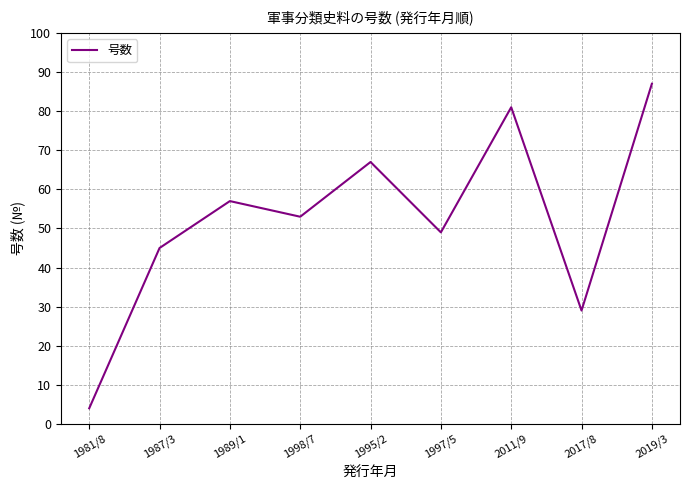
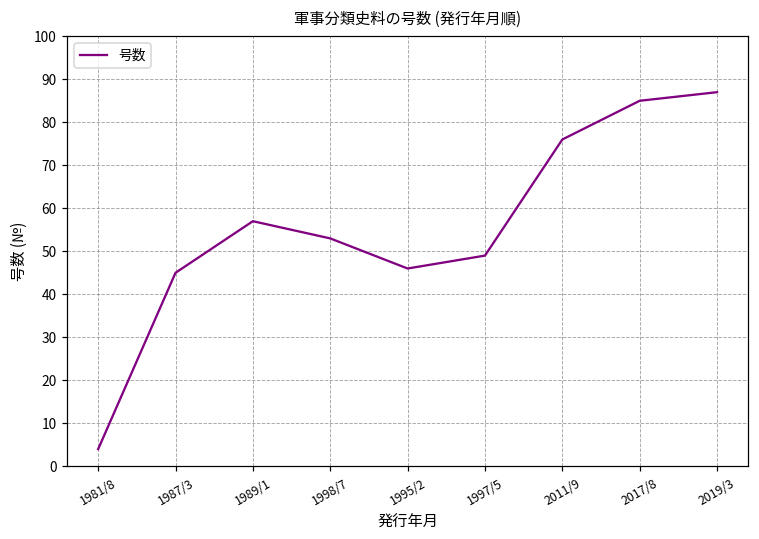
  {
    "1981/8": 4,
    "1987/3": 45,
    "1989/1": 57,
    "1998/7": 53,
-   "1995/2": 67,
+   "1995/2": 46,
    "1997/5": 49,
-   "2011/9": 81,
-   "2017/8": 29,
+   "2011/9": 76,
+   "2017/8": 85,
    "2019/3": 87
  }
